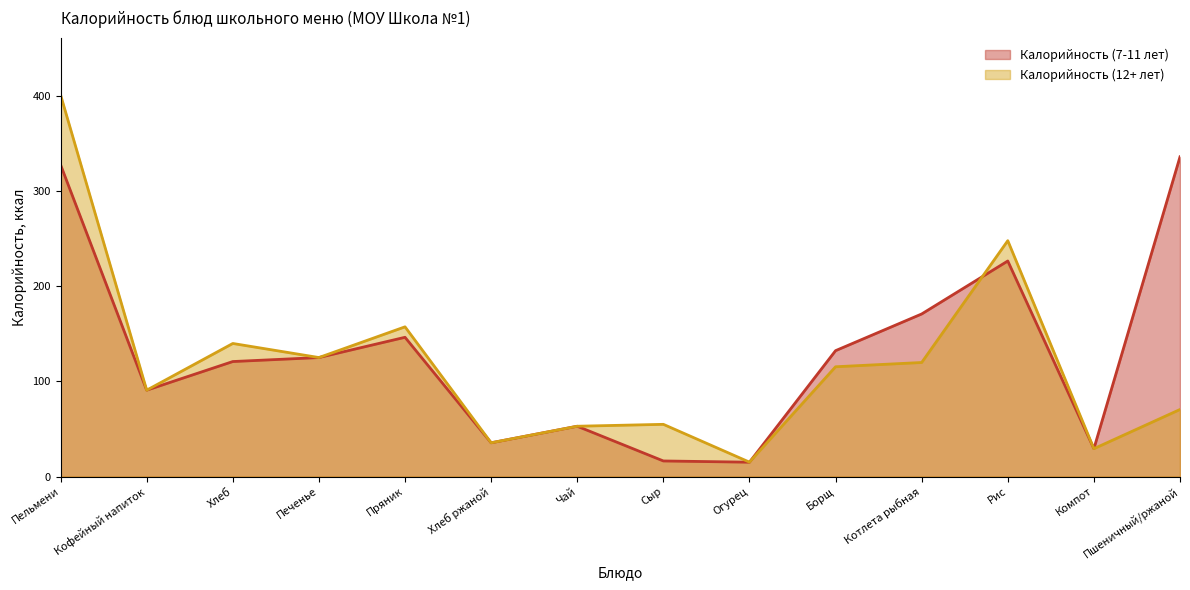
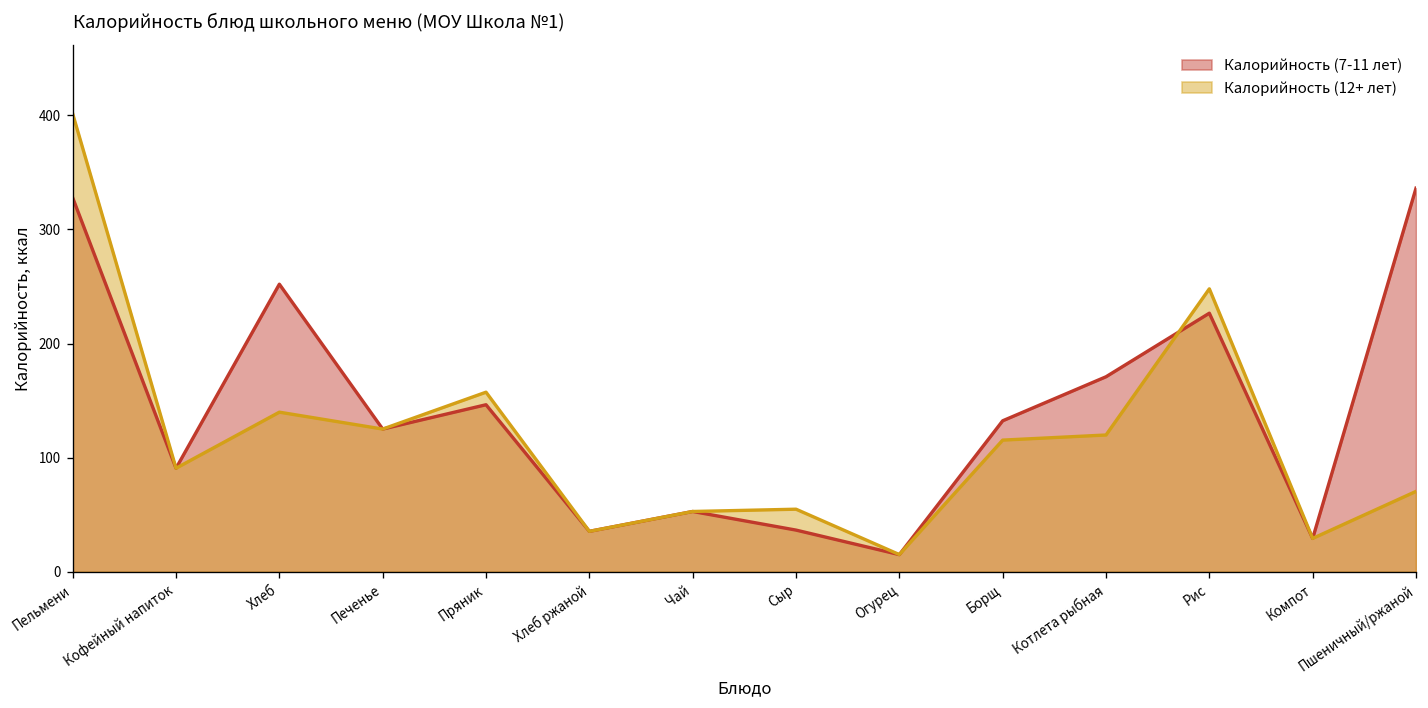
  {
    "Калорийность (7-11 лет)": {
      "Пельмени": 330,
-     "Хлеб": 120,
+     "Хлеб": 250,
      "Пряник": 150,
-     "Сыр": 20,
+     "Сыр": 40,
      "Борщ": 130,
      "Котлета рыбная": 170,
      "Рис": 230,
      "Пшеничный/ржаной": 340
    },
    "Калорийность (12+ лет)": {
      "Пельмени": 400,
      "Хлеб": 140,
      "Пряник": 160,
      "Сыр": 50,
      "Борщ": 120,
      "Котлета рыбная": 120,
      "Рис": 250,
      "Пшеничный/ржаной": 70
    }
  }
